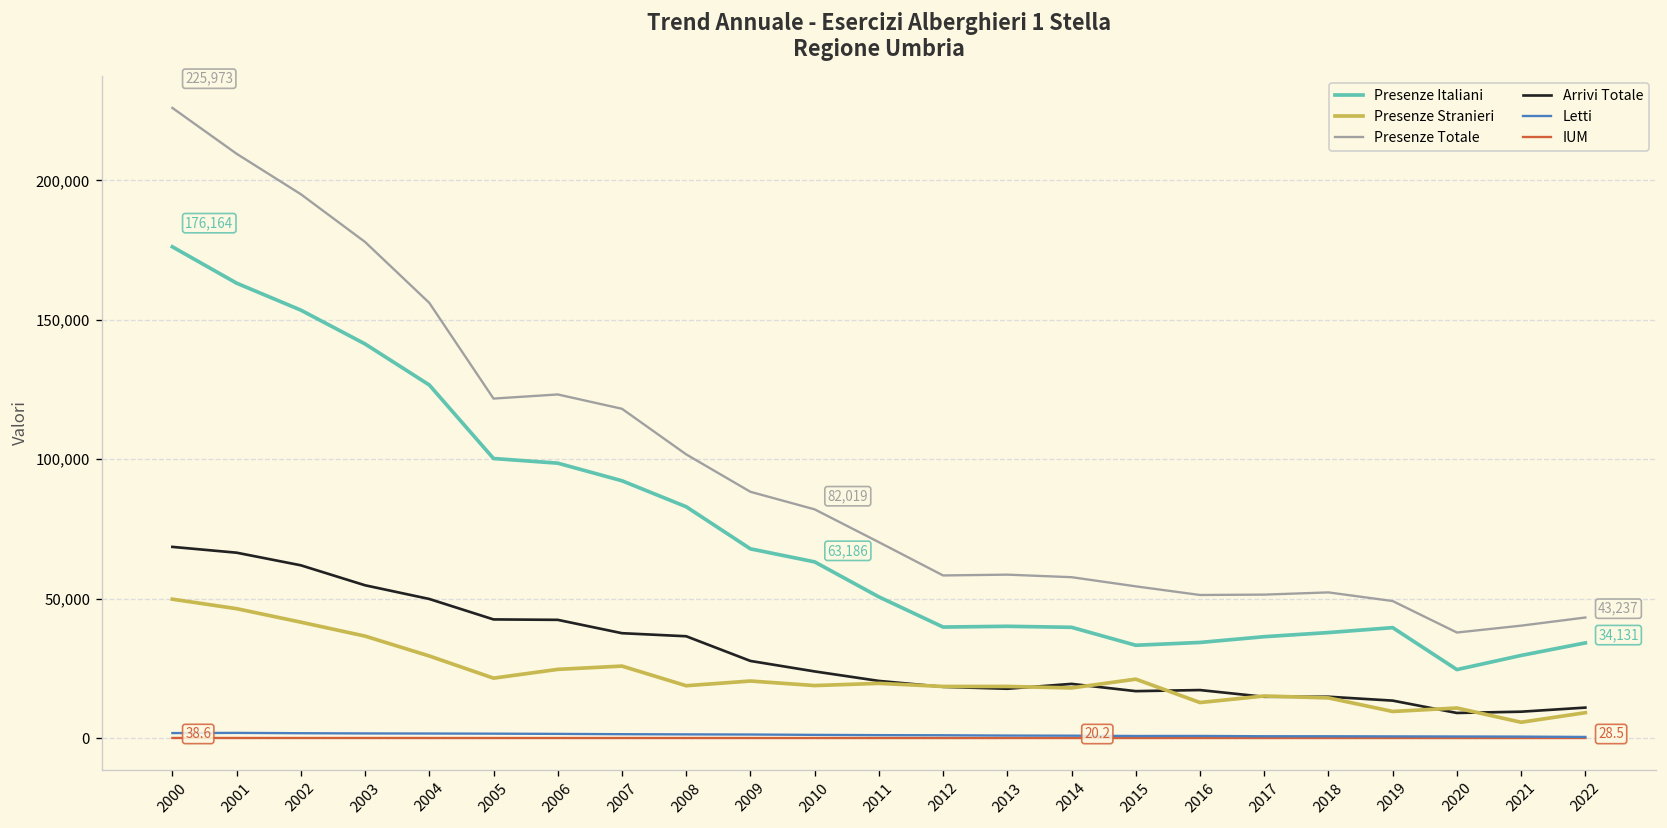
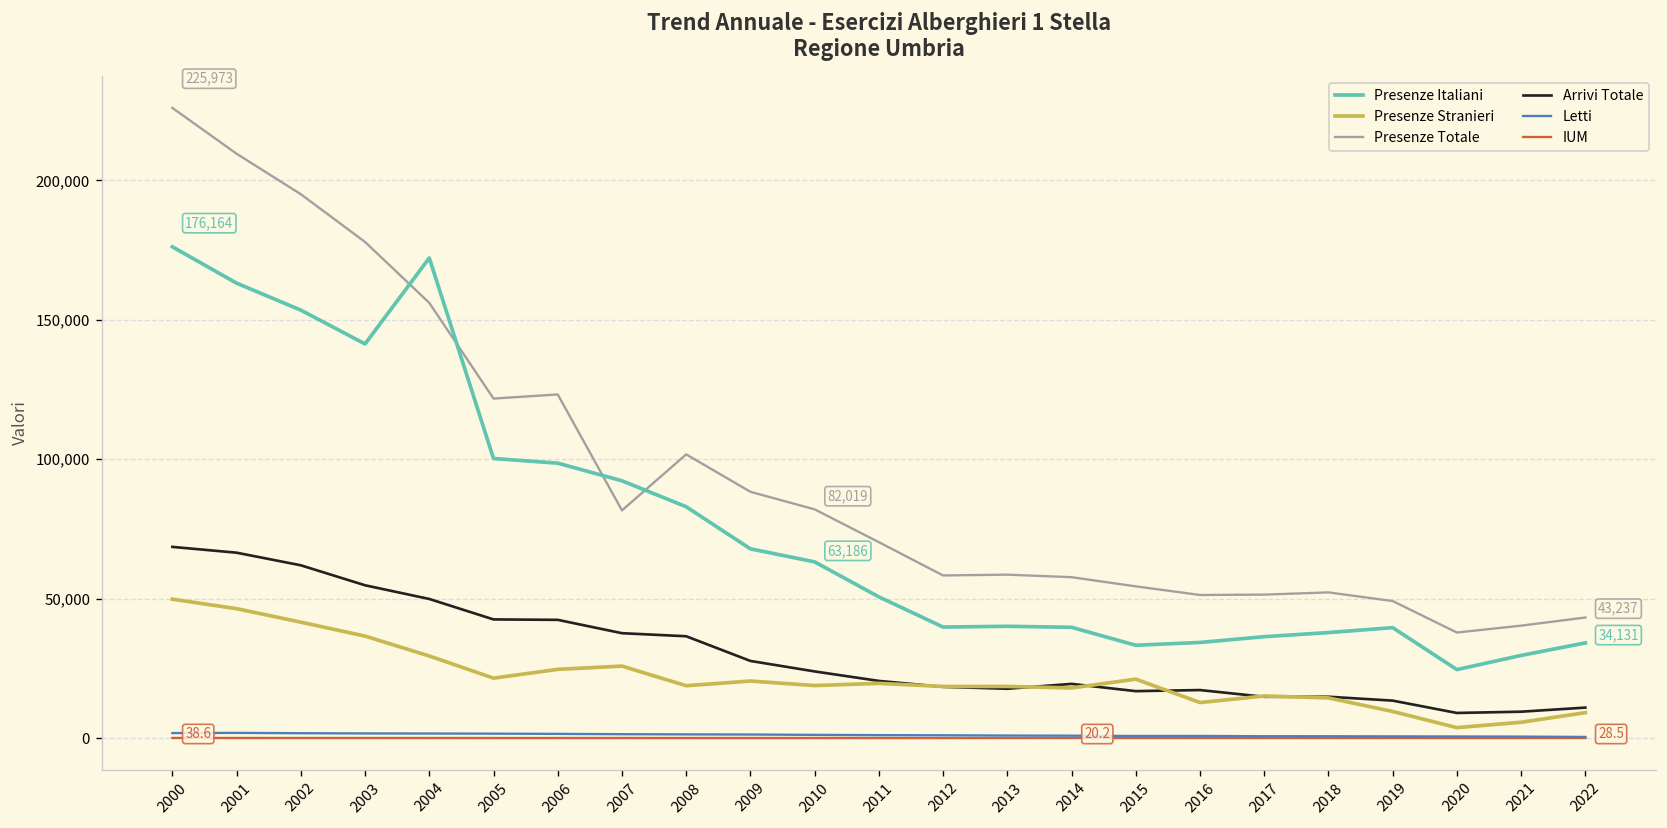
  {
    "Presenze Italiani": {
      "2001": "163,000",
      "2002": "153,000",
      "2003": "141,000",
-     "2004": "127,000",
+     "2004": "172,000",
      "2005": "100,000",
      "2006": "99,000",
      "2007": "92,000",
      "2008": "83,000",
      "2009": "68,000",
      "2011": "51,000",
      "2012": "40,000",
      "2013": "40,000",
      "2014": "40,000",
      "2015": "33,000",
      "2016": "34,000",
      "2017": "36,000",
      "2018": "38,000",
      "2019": "40,000",
      "2020": "25,000",
      "2021": "30,000"
    },
    "Presenze Stranieri": {
      "2000": "50,000",
      "2001": "46,000",
      "2002": "42,000",
      "2003": "37,000",
      "2004": "29,000",
      "2005": "21,000",
      "2006": "25,000",
      "2007": "26,000",
      "2008": "19,000",
      "2009": "20,000",
      "2010": "19,000",
      "2014": "18,000",
      "2015": "21,000",
      "2016": "13,000",
      "2019": "10,000",
-     "2020": "11,000",
+     "2020": "4,000",
      "2021": "6,000",
      "2022": "9,000"
    },
    "Presenze Totale": {
      "2001": "210,000",
      "2002": "195,000",
      "2003": "178,000",
      "2004": "156,000",
      "2005": "122,000",
      "2006": "123,000",
-     "2007": "118,000",
+     "2007": "82,000",
      "2008": "102,000",
      "2009": "88,000",
      "2012": "58,000",
      "2013": "59,000",
      "2014": "58,000",
      "2015": "54,000",
      "2016": "51,000",
      "2017": "51,000",
      "2018": "52,000",
      "2019": "49,000",
      "2020": "38,000",
      "2021": "40,000"
    },
    "Arrivi Totale": {
      "2000": "69,000",
      "2001": "66,000",
      "2002": "62,000",
      "2003": "55,000",
      "2004": "50,000",
      "2005": "43,000",
      "2006": "42,000",
      "2007": "38,000",
      "2008": "37,000",
      "2009": "28,000",
      "2010": "24,000",
      "2014": "19,000",
      "2015": "17,000",
      "2016": "17,000",
      "2019": "13,000",
      "2020": "9,000",
      "2021": "9,000",
      "2022": "11,000"
    },
    "Letti": {
      "2001": "2,000",
      "2002": "2,000",
      "2003": "2,000",
      "2004": "2,000",
      "2005": "2,000",
      "2006": "2,000",
      "2007": "1,000",
      "2008": "1,000",
      "2009": "1,000",
      "2010": "1,000"
    },
    "IUM": {
      "2001": "0",
      "2002": "0",
      "2003": "0",
      "2004": "0",
      "2005": "0",
      "2006": "0",
      "2007": "0",
      "2008": "0",
      "2009": "0",
      "2010": "0"
    }
  }
